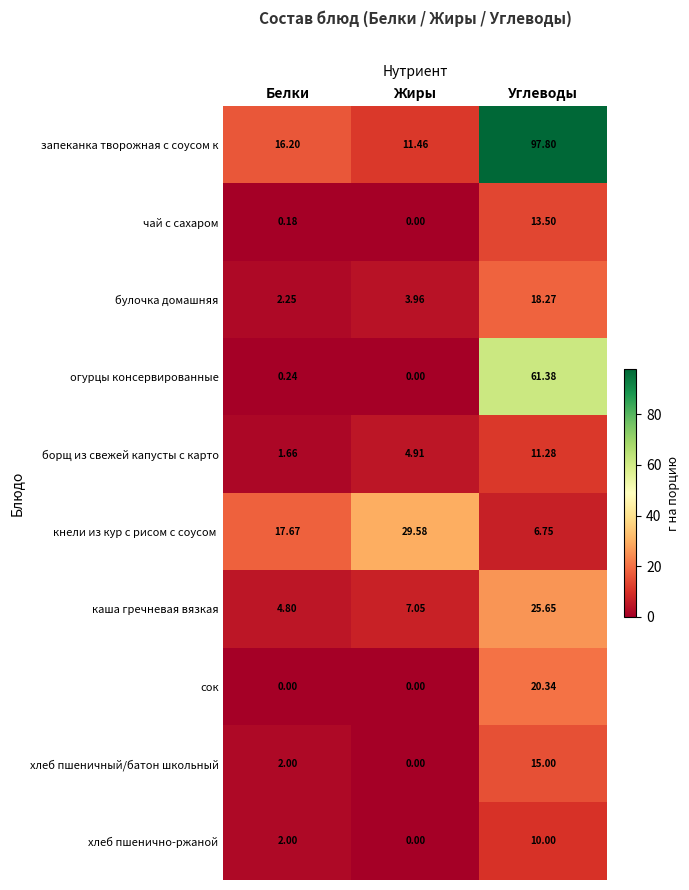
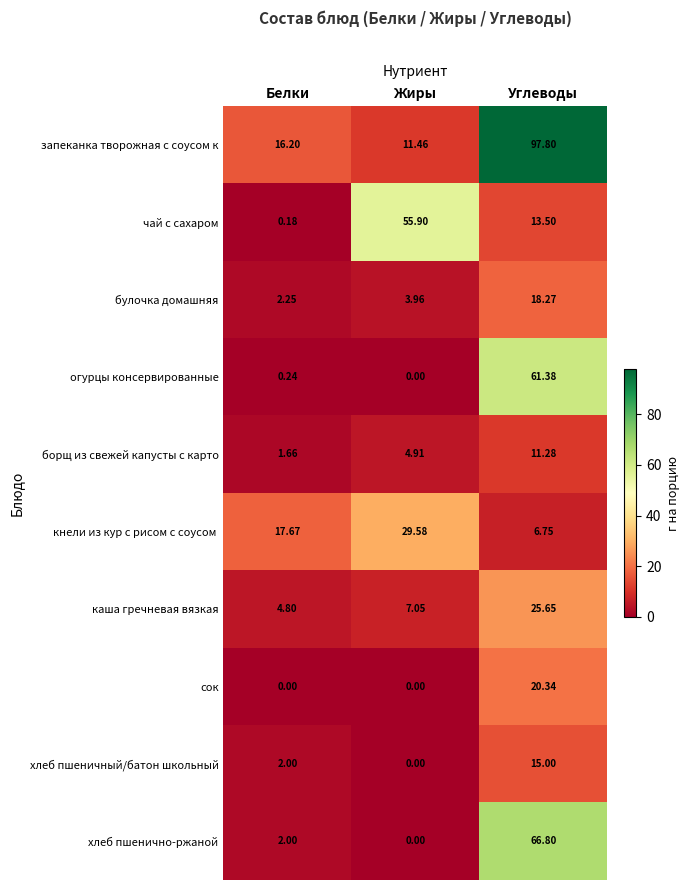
  {
    "запеканка творожная с соусом к": {
      "Белки": 16.20,
      "Жиры": 11.46,
      "Углеводы": 97.80
    },
    "чай с сахаром": {
      "Белки": 0.18,
-     "Жиры": 0.00,
+     "Жиры": 55.90,
      "Углеводы": 13.50
    },
    "булочка домашняя": {
      "Белки": 2.25,
      "Жиры": 3.96,
      "Углеводы": 18.27
    },
    "огурцы консервированные": {
      "Белки": 0.24,
      "Жиры": 0.00,
      "Углеводы": 61.38
    },
    "борщ из свежей капусты с карто": {
      "Белки": 1.66,
      "Жиры": 4.91,
      "Углеводы": 11.28
    },
    "кнели из кур с рисом с соусом": {
      "Белки": 17.67,
      "Жиры": 29.58,
      "Углеводы": 6.75
    },
    "каша гречневая вязкая": {
      "Белки": 4.80,
      "Жиры": 7.05,
      "Углеводы": 25.65
    },
    "сок": {
      "Белки": 0.00,
      "Жиры": 0.00,
      "Углеводы": 20.34
    },
    "хлеб пшеничный/батон школьный": {
      "Белки": 2.00,
      "Жиры": 0.00,
      "Углеводы": 15.00
    },
    "хлеб пшенично-ржаной": {
      "Белки": 2.00,
      "Жиры": 0.00,
-     "Углеводы": 10.00
+     "Углеводы": 66.80
    }
  }
